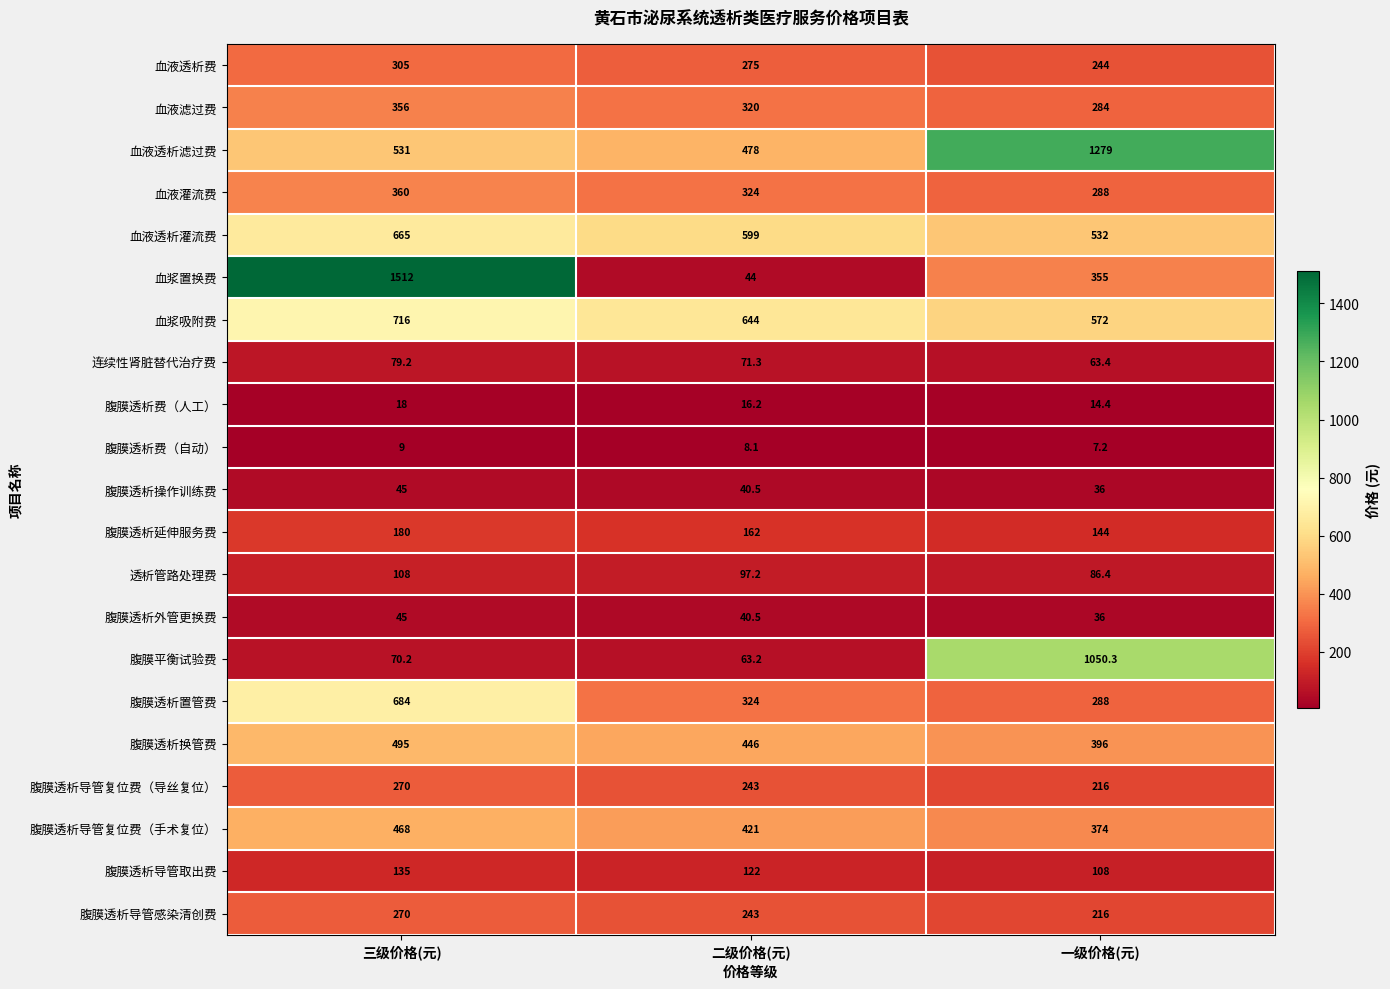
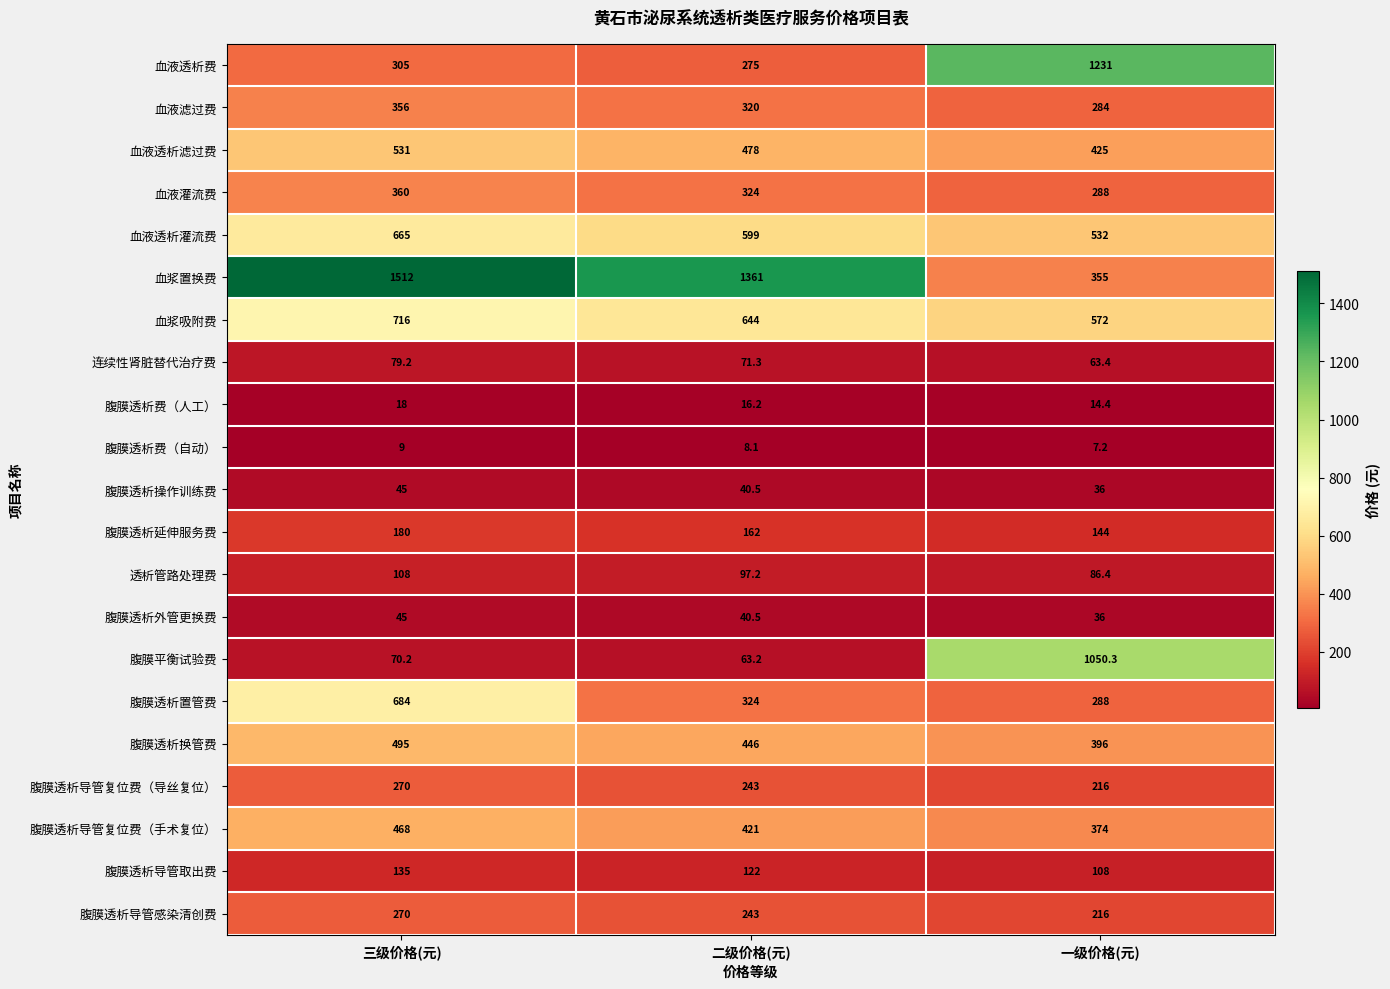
  {
    "血液透析费": {
      "三级价格(元)": 305,
      "二级价格(元)": 275,
-     "一级价格(元)": 244
+     "一级价格(元)": 1231
    },
    "血液滤过费": {
      "三级价格(元)": 356,
      "二级价格(元)": 320,
      "一级价格(元)": 284
    },
    "血液透析滤过费": {
      "三级价格(元)": 531,
      "二级价格(元)": 478,
-     "一级价格(元)": 1279
+     "一级价格(元)": 425
    },
    "血液灌流费": {
      "三级价格(元)": 360,
      "二级价格(元)": 324,
      "一级价格(元)": 288
    },
    "血液透析灌流费": {
      "三级价格(元)": 665,
      "二级价格(元)": 599,
      "一级价格(元)": 532
    },
    "血浆置换费": {
      "三级价格(元)": 1512,
-     "二级价格(元)": 44,
+     "二级价格(元)": 1361,
      "一级价格(元)": 355
    },
    "血浆吸附费": {
      "三级价格(元)": 716,
      "二级价格(元)": 644,
      "一级价格(元)": 572
    },
    "连续性肾脏替代治疗费": {
      "三级价格(元)": 79.2,
      "二级价格(元)": 71.3,
      "一级价格(元)": 63.4
    },
    "腹膜透析费（人工）": {
      "三级价格(元)": 18,
      "二级价格(元)": 16.2,
      "一级价格(元)": 14.4
    },
    "腹膜透析费（自动）": {
      "三级价格(元)": 9,
      "二级价格(元)": 8.1,
      "一级价格(元)": 7.2
    },
    "腹膜透析操作训练费": {
      "三级价格(元)": 45,
      "二级价格(元)": 40.5,
      "一级价格(元)": 36
    },
    "腹膜透析延伸服务费": {
      "三级价格(元)": 180,
      "二级价格(元)": 162,
      "一级价格(元)": 144
    },
    "透析管路处理费": {
      "三级价格(元)": 108,
      "二级价格(元)": 97.2,
      "一级价格(元)": 86.4
    },
    "腹膜透析外管更换费": {
      "三级价格(元)": 45,
      "二级价格(元)": 40.5,
      "一级价格(元)": 36
    },
    "腹膜平衡试验费": {
      "三级价格(元)": 70.2,
      "二级价格(元)": 63.2,
      "一级价格(元)": 1050.3
    },
    "腹膜透析置管费": {
      "三级价格(元)": 684,
      "二级价格(元)": 324,
      "一级价格(元)": 288
    },
    "腹膜透析换管费": {
      "三级价格(元)": 495,
      "二级价格(元)": 446,
      "一级价格(元)": 396
    },
    "腹膜透析导管复位费（导丝复位）": {
      "三级价格(元)": 270,
      "二级价格(元)": 243,
      "一级价格(元)": 216
    },
    "腹膜透析导管复位费（手术复位）": {
      "三级价格(元)": 468,
      "二级价格(元)": 421,
      "一级价格(元)": 374
    },
    "腹膜透析导管取出费": {
      "三级价格(元)": 135,
      "二级价格(元)": 122,
      "一级价格(元)": 108
    },
    "腹膜透析导管感染清创费": {
      "三级价格(元)": 270,
      "二级价格(元)": 243,
      "一级价格(元)": 216
    }
  }
